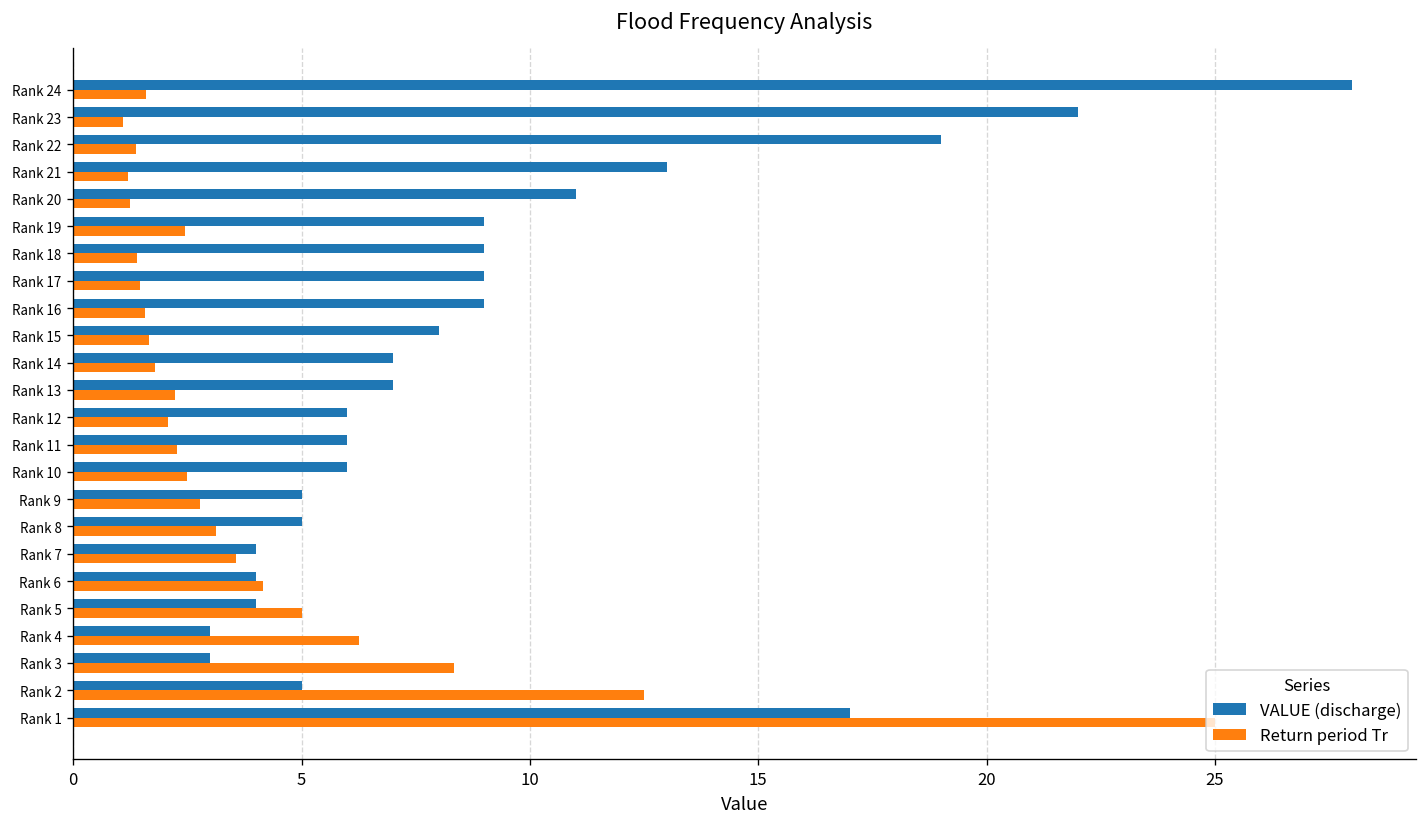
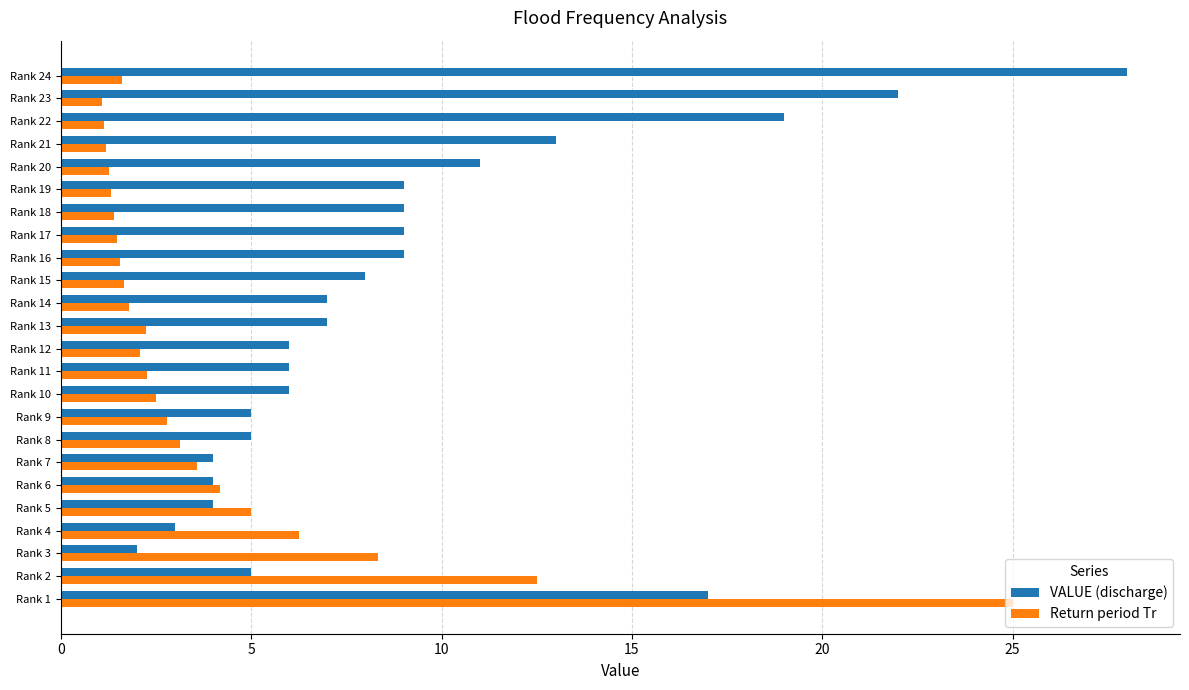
  {
    "VALUE (discharge)": {
      "Rank 24": 28,
      "Rank 23": 22,
      "Rank 22": 19,
      "Rank 21": 13,
      "Rank 20": 11,
      "Rank 19": 9,
      "Rank 18": 9,
      "Rank 17": 9,
      "Rank 16": 9,
      "Rank 15": 8,
      "Rank 14": 7,
      "Rank 13": 7,
      "Rank 12": 6,
      "Rank 11": 6,
      "Rank 10": 6,
      "Rank 9": 5,
      "Rank 8": 5,
      "Rank 7": 4,
      "Rank 6": 4,
      "Rank 5": 4,
      "Rank 4": 3,
-     "Rank 3": 3,
+     "Rank 3": 2,
      "Rank 2": 5,
      "Rank 1": 17
    },
    "Return period Tr": {
      "Rank 24": 1.6,
      "Rank 23": 1.1,
-     "Rank 22": 1.4,
+     "Rank 22": 1.1,
      "Rank 21": 1.2,
      "Rank 20": 1.3,
-     "Rank 19": 2.5,
+     "Rank 19": 1.3,
      "Rank 18": 1.4,
      "Rank 17": 1.5,
      "Rank 16": 1.6,
      "Rank 15": 1.7,
      "Rank 14": 1.8,
      "Rank 13": 2.2,
      "Rank 12": 2.1,
      "Rank 11": 2.3,
      "Rank 10": 2.5,
      "Rank 9": 2.8,
      "Rank 8": 3.1,
      "Rank 7": 3.6,
      "Rank 6": 4.2,
      "Rank 5": 5.0,
      "Rank 4": 6.3,
      "Rank 3": 8.3,
      "Rank 2": 12.5
    }
  }
